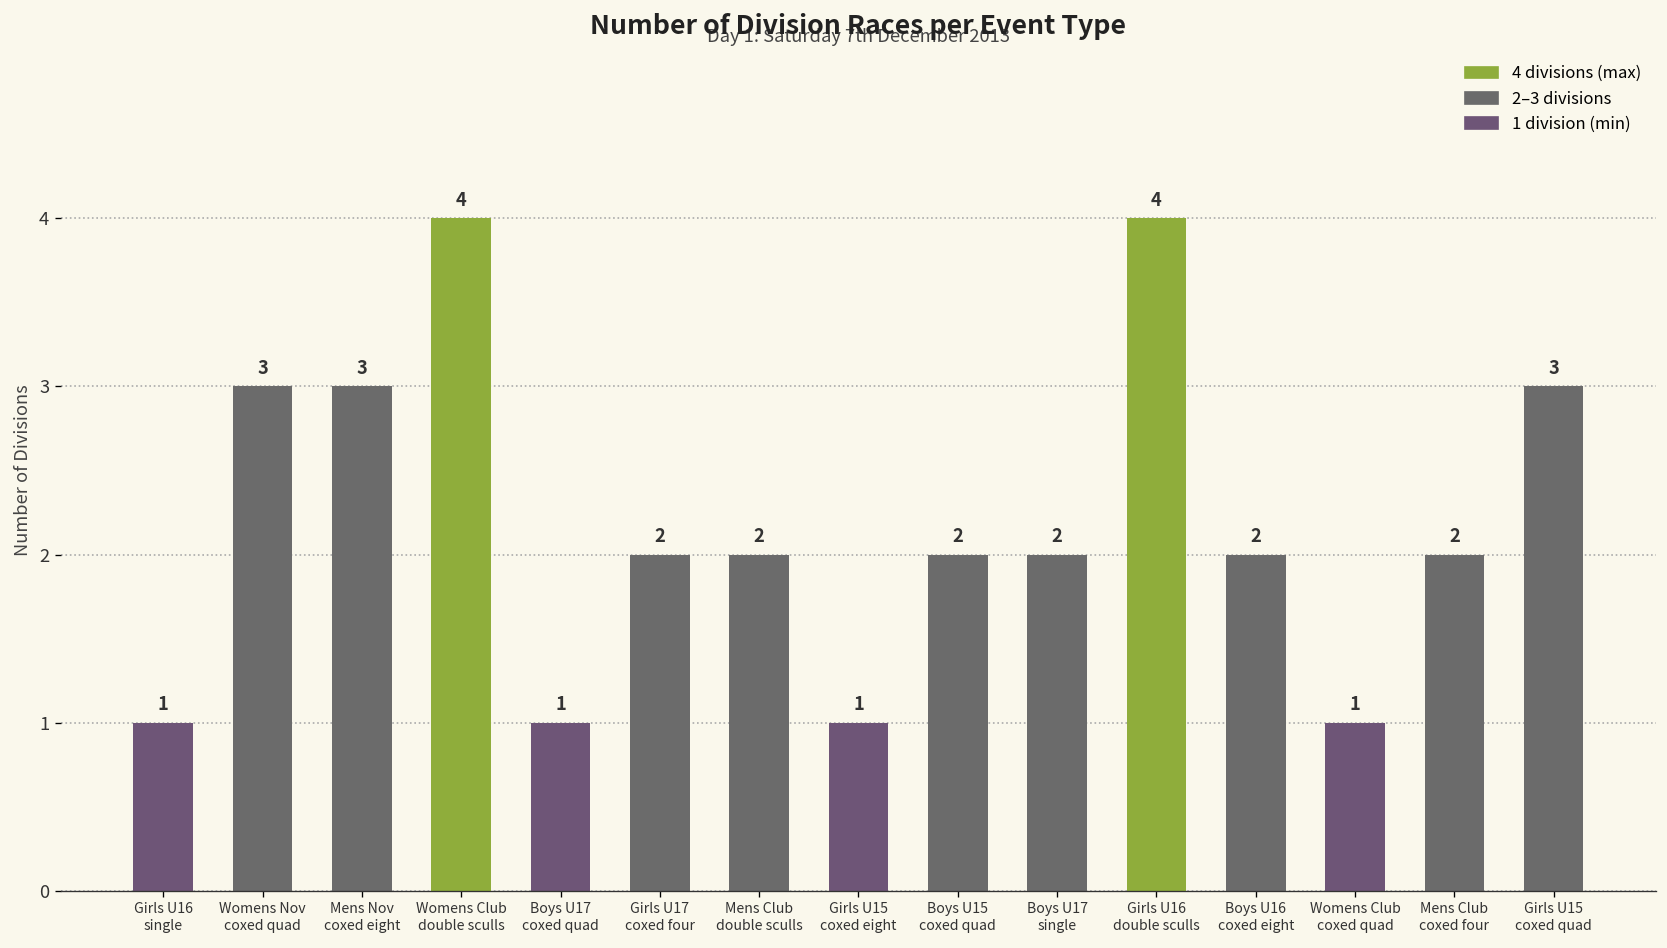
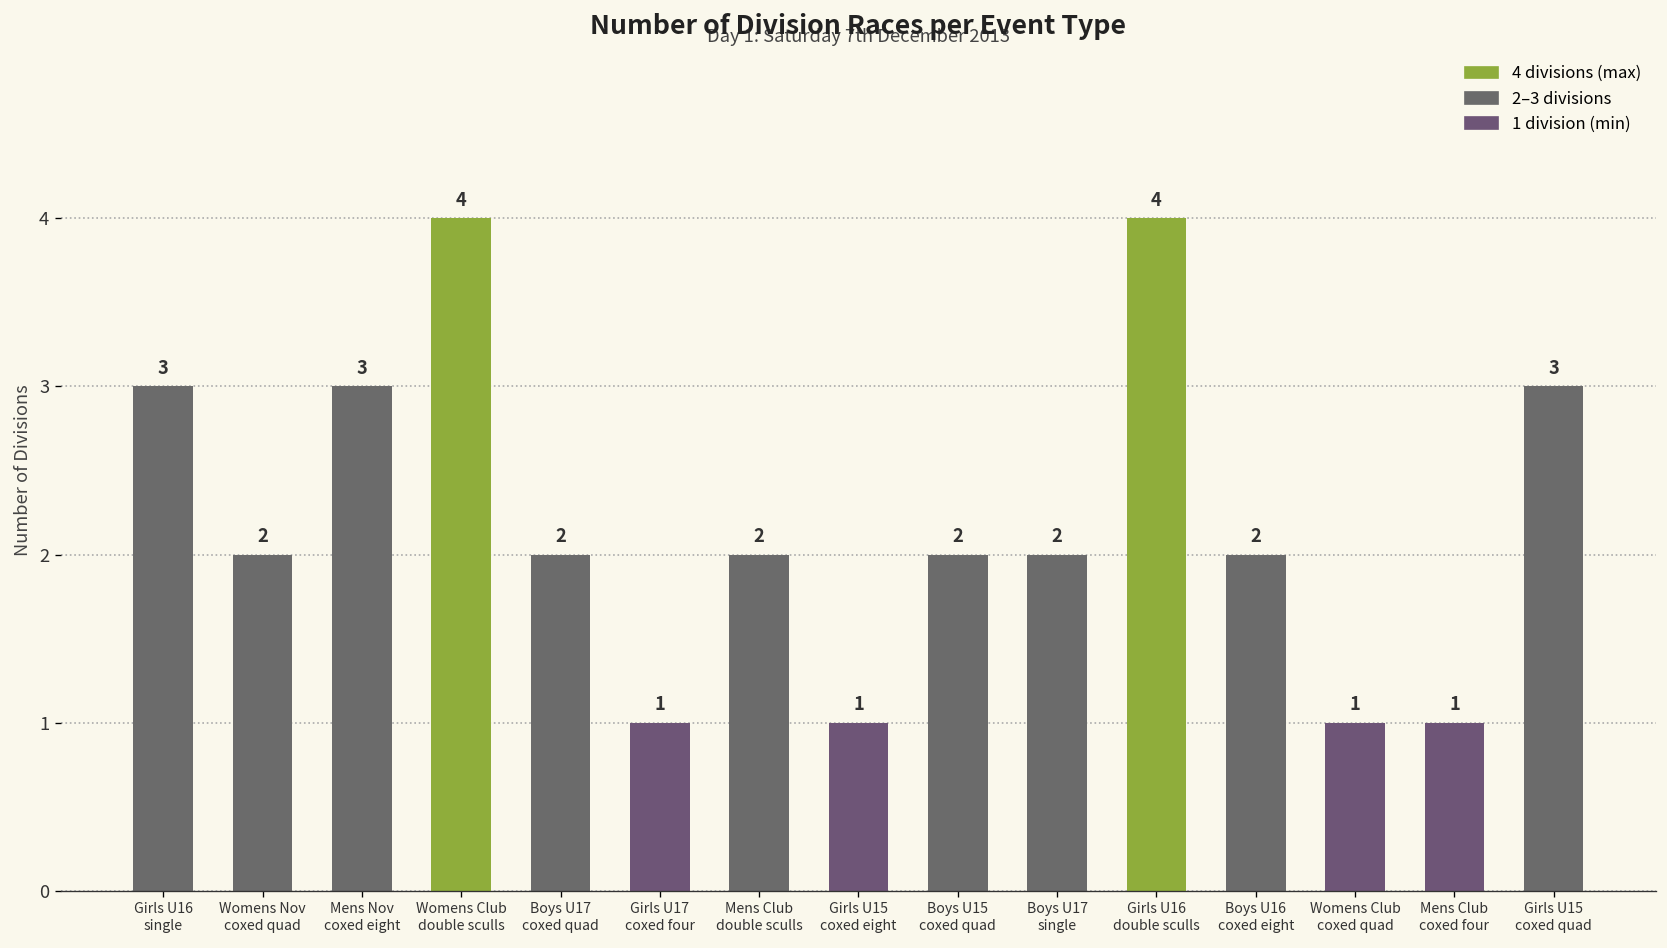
  {
-   "Girls U16 single": 1,
-   "Womens Nov coxed quad": 3,
+   "Girls U16 single": 3,
+   "Womens Nov coxed quad": 2,
    "Mens Nov coxed eight": 3,
    "Womens Club double sculls": 4,
-   "Boys U17 coxed quad": 1,
-   "Girls U17 coxed four": 2,
+   "Boys U17 coxed quad": 2,
+   "Girls U17 coxed four": 1,
    "Mens Club double sculls": 2,
    "Girls U15 coxed eight": 1,
    "Boys U15 coxed quad": 2,
    "Boys U17 single": 2,
    "Girls U16 double sculls": 4,
    "Boys U16 coxed eight": 2,
    "Womens Club coxed quad": 1,
-   "Mens Club coxed four": 2,
+   "Mens Club coxed four": 1,
    "Girls U15 coxed quad": 3
  }
